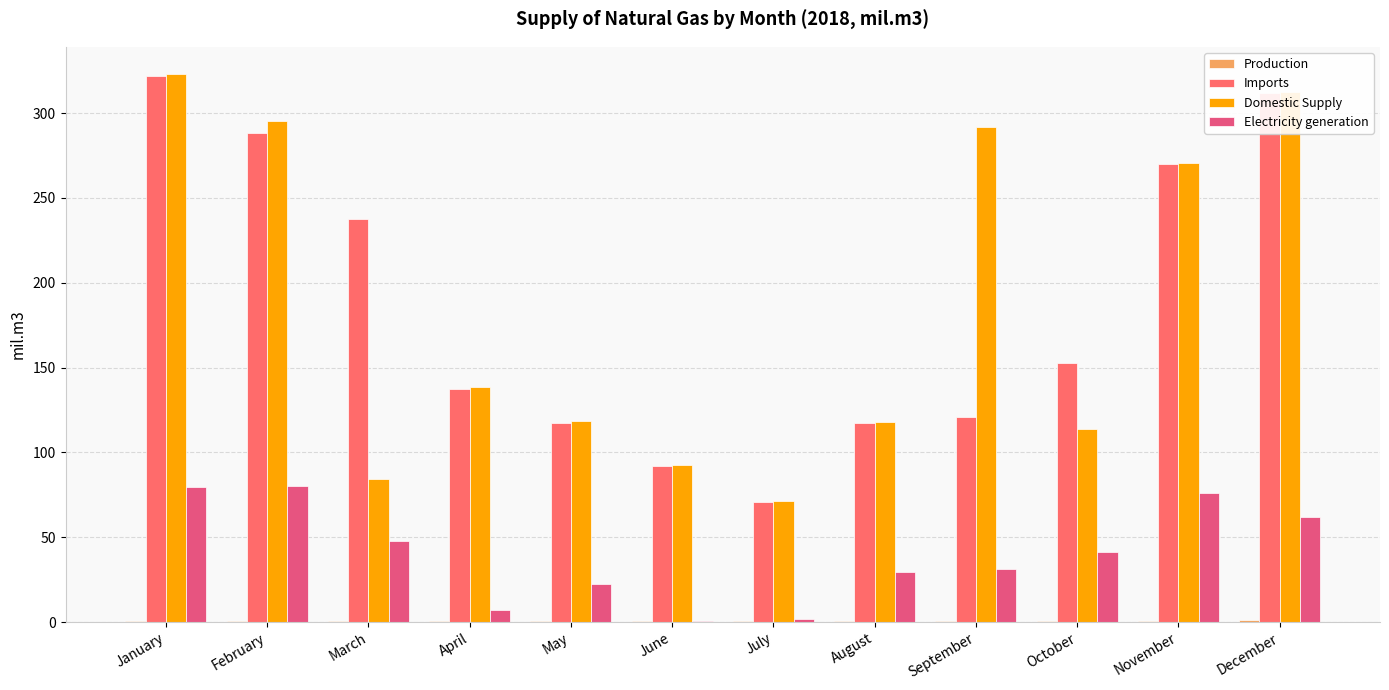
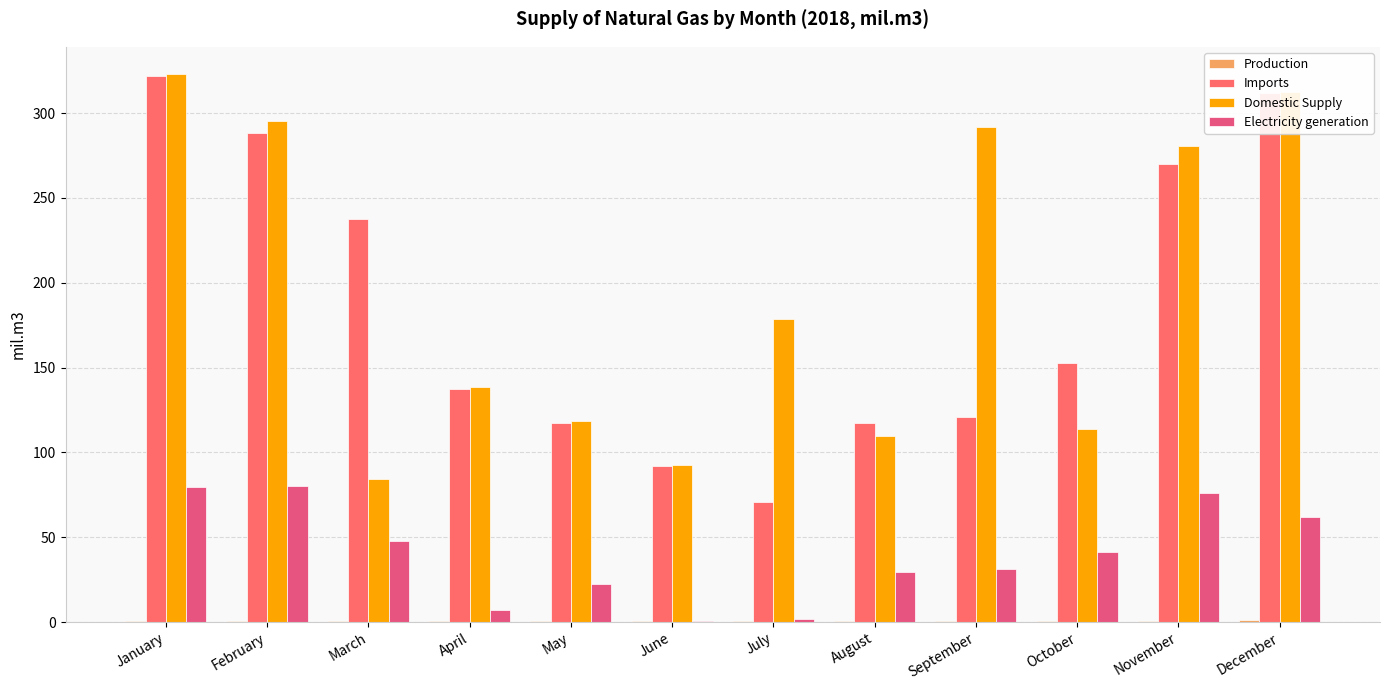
  {
    "Domestic Supply": {
      "January": 323,
      "February": 295,
      "March": 85,
      "April": 138,
      "May": 118,
      "June": 92,
-     "July": 71,
-     "August": 118,
+     "July": 179,
+     "August": 109,
      "September": 292,
      "October": 114,
-     "November": 271
+     "November": 281
    }
  }
